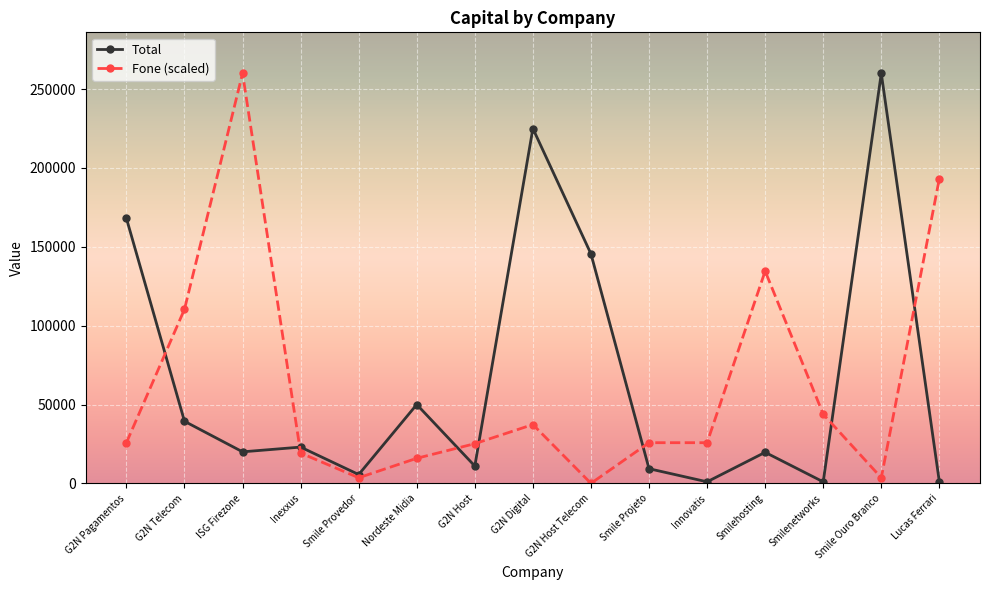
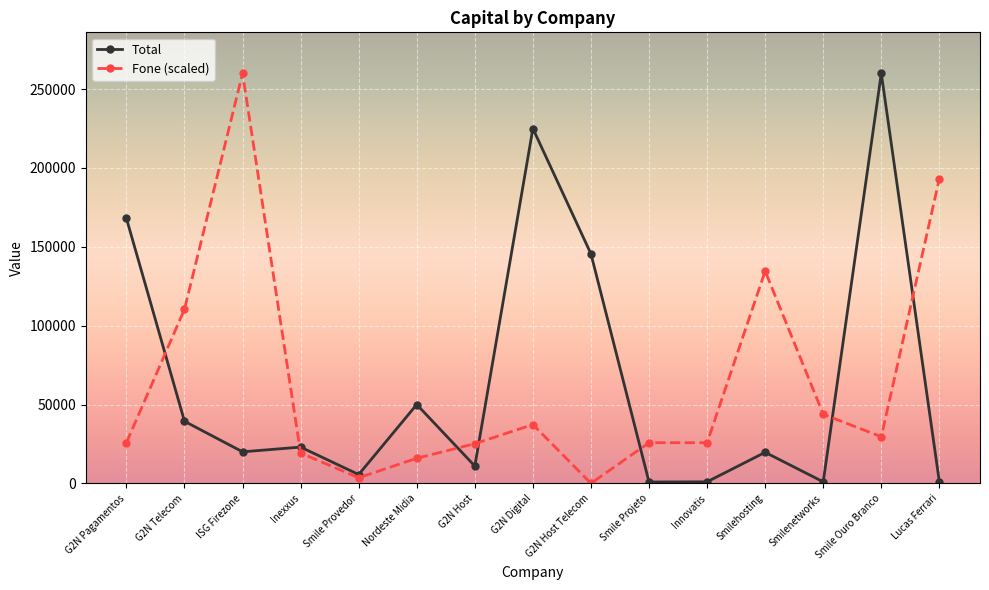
  {
    "Total": {
      "G2N Pagamentos": 168000,
      "G2N Telecom": 39000,
      "ISG Firezone": 20000,
      "Inexxus": 23000,
      "Smile Provedor": 6000,
      "Nordeste Midia": 50000,
      "G2N Host": 11000,
      "G2N Digital": 225000,
      "G2N Host Telecom": 146000,
-     "Smile Projeto": 9000,
+     "Smile Projeto": 1000,
      "Innovatis": 1000,
      "Smilehosting": 20000,
      "Smilenetworks": 1000,
      "Smile Ouro Branco": 260000,
      "Lucas Ferrari": 1000
    },
    "Fone (scaled)": {
      "G2N Pagamentos": 26000,
      "G2N Telecom": 110000,
      "ISG Firezone": 260000,
      "Inexxus": 19000,
      "Smile Provedor": 4000,
      "Nordeste Midia": 16000,
      "G2N Host": 25000,
      "G2N Digital": 37000,
      "G2N Host Telecom": 0,
      "Smile Projeto": 26000,
      "Innovatis": 26000,
      "Smilehosting": 135000,
      "Smilenetworks": 44000,
-     "Smile Ouro Branco": 4000,
+     "Smile Ouro Branco": 30000,
      "Lucas Ferrari": 193000
    }
  }
